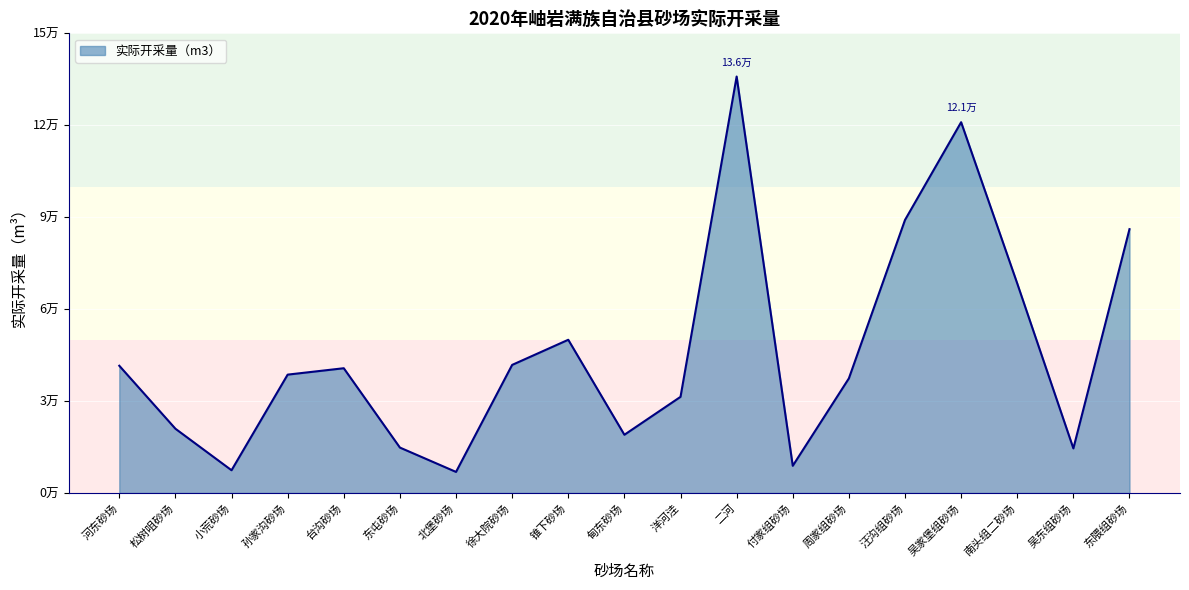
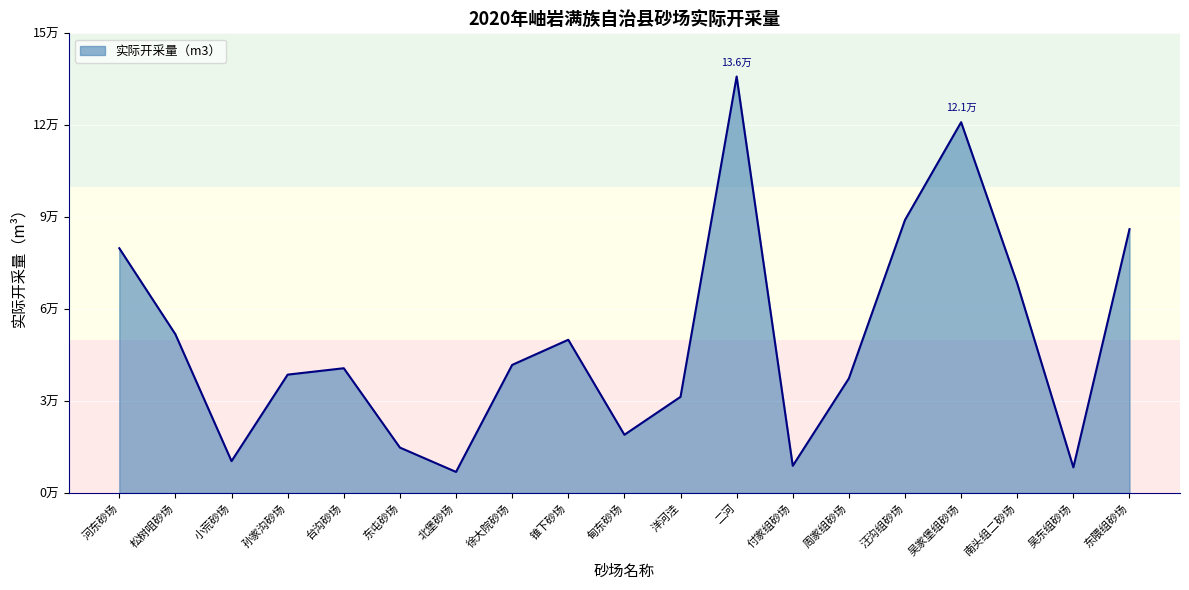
  {
-   "河东砂场": "4.2万",
-   "松树咀砂场": "2.1万",
-   "小荒砂场": "0.7万",
+   "河东砂场": "8.0万",
+   "松树咀砂场": "5.2万",
+   "小荒砂场": "1.0万",
    "孙家沟砂场": "3.9万",
    "台沟砂场": "4.1万",
    "东屯砂场": "1.5万",
    "北堡砂场": "0.7万",
    "徐大院砂场": "4.2万",
    "锥下砂场": "5.0万",
    "甸东砂场": "1.9万",
    "洋河洼": "3.1万",
    "付家组砂场": "0.9万",
    "周家组砂场": "3.7万",
    "汪沟组砂场": "8.9万",
    "南头组二砂场": "6.8万",
-   "吴东组砂场": "1.5万",
+   "吴东组砂场": "0.8万",
    "东隈组砂场": "8.6万"
  }
